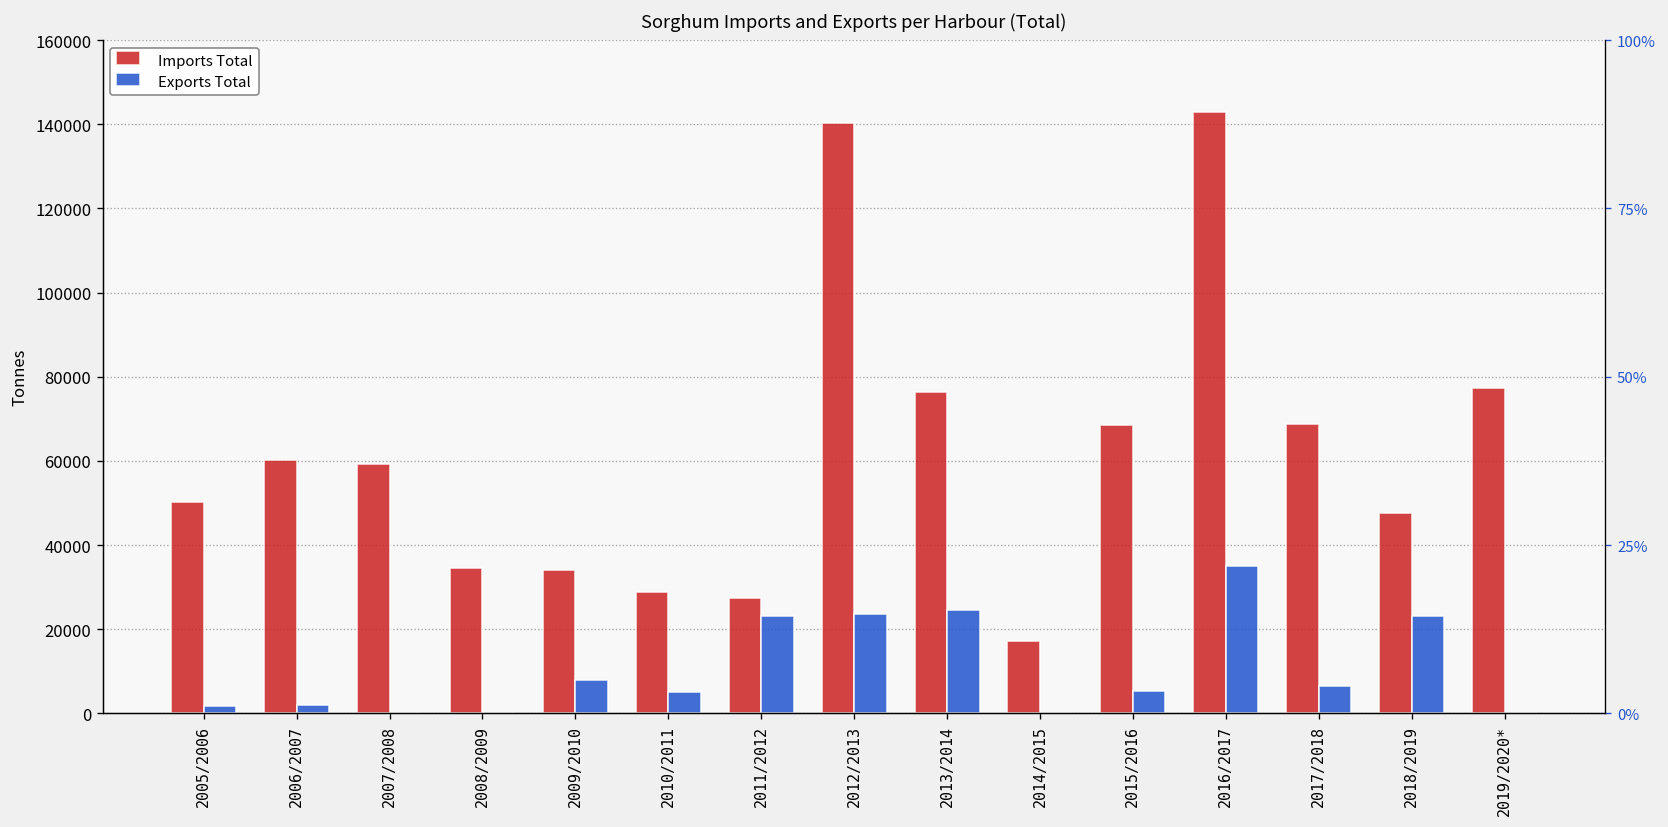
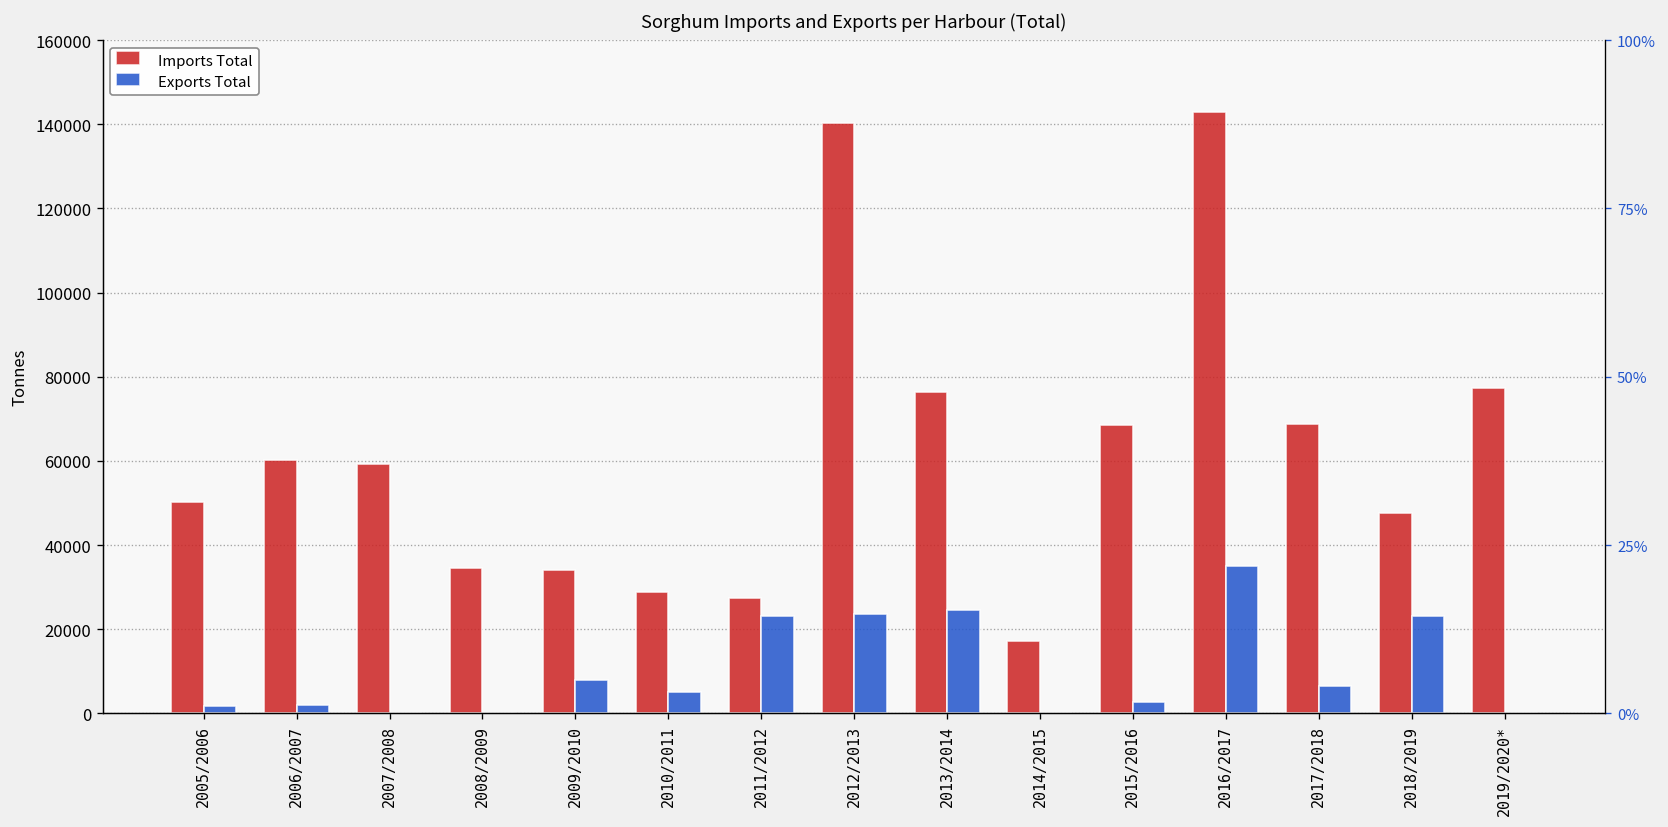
  {
    "Imports Total": {
      "2005/2006": 50000,
      "2006/2007": 60000,
      "2007/2008": 59000,
      "2008/2009": 35000,
      "2009/2010": 34000,
      "2010/2011": 29000,
      "2011/2012": 28000,
      "2012/2013": 140000,
      "2013/2014": 76000,
      "2014/2015": 17000,
      "2015/2016": 69000,
      "2016/2017": 143000,
      "2017/2018": 69000,
      "2018/2019": 48000,
      "2019/2020*": 77000
    },
    "Exports Total": {
      "2005/2006": 2000,
      "2006/2007": 2000,
      "2007/2008": 0,
      "2008/2009": 0,
      "2009/2010": 8000,
      "2010/2011": 5000,
      "2011/2012": 23000,
      "2012/2013": 24000,
      "2013/2014": 25000,
-     "2015/2016": 5000,
+     "2015/2016": 3000,
      "2016/2017": 35000,
      "2017/2018": 7000,
      "2018/2019": 23000,
      "2019/2020*": 0
    }
  }
